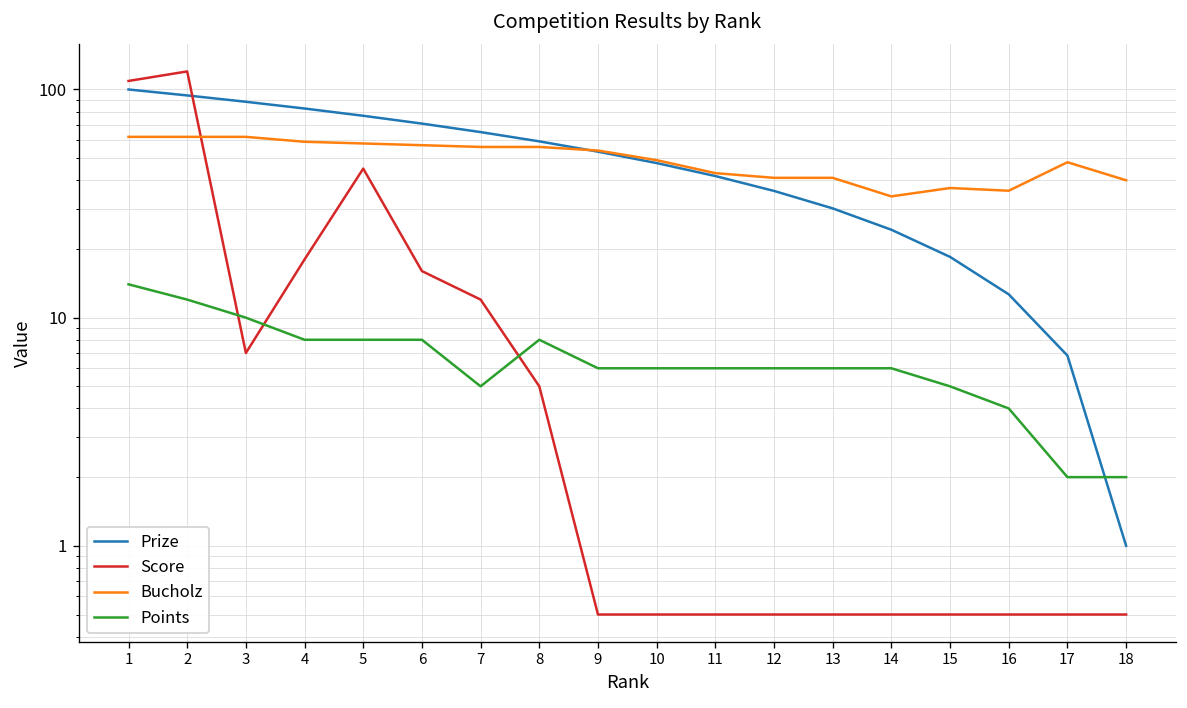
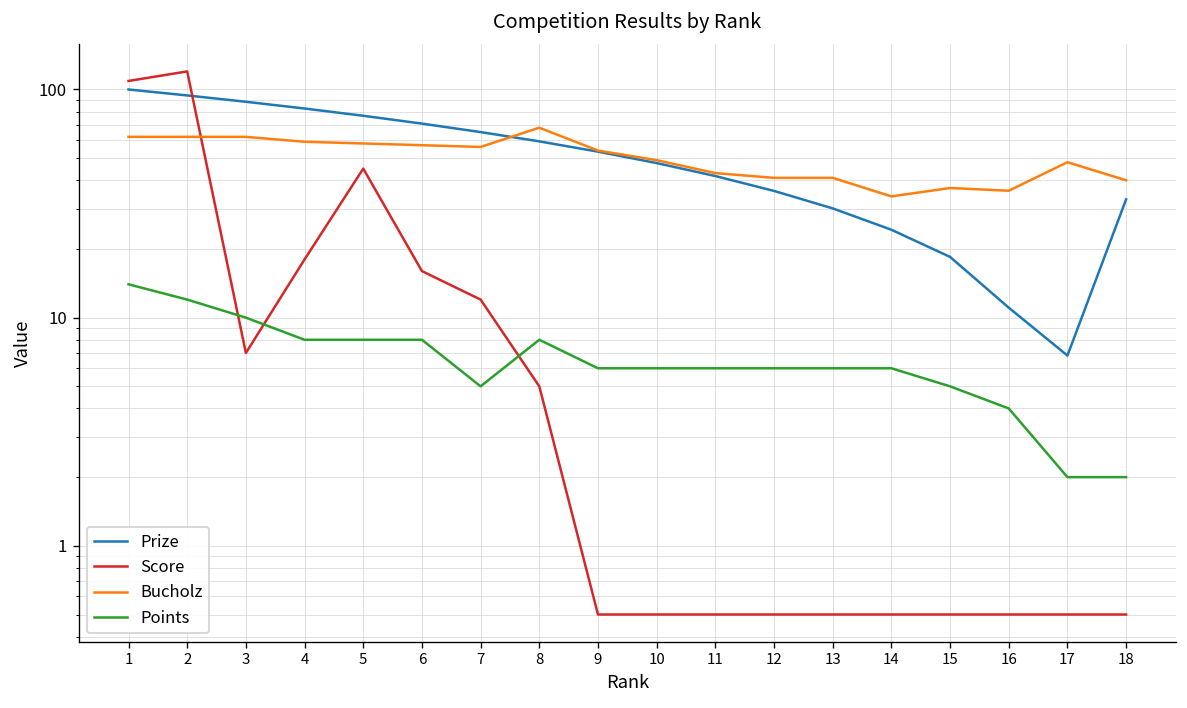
  {
    "Prize": {
      "1": 100,
      "2": 90,
      "3": 90,
      "4": 83,
      "5": 77,
      "6": 71,
      "7": 65,
      "8": 59,
      "12": 36,
      "13": 30,
      "14": 24,
      "15": 18,
-     "16": 13,
+     "16": 11,
      "17": 7,
-     "18": 1
+     "18": 33
    },
    "Score": {
      "1": 110,
      "2": 120,
      "3": 7,
      "4": 18,
      "5": 45,
      "6": 16,
      "7": 12,
      "8": 5,
      "9": 0.50,
      "10": 0.50,
      "11": 0.50,
      "12": 0.50,
      "13": 0.50,
      "14": 0.50,
      "15": 0.50,
      "16": 0.50,
      "17": 0.50,
      "18": 0.50
    },
    "Bucholz": {
      "1": 62,
      "2": 62,
      "3": 62,
      "4": 59,
      "5": 58,
      "6": 57,
      "7": 56,
-     "8": 56,
+     "8": 68,
      "12": 41,
      "13": 41,
      "14": 34,
      "15": 37,
      "16": 36,
      "17": 48,
      "18": 40
    },
    "Points": {
      "1": 14,
      "2": 12,
      "3": 10,
      "4": 8,
      "5": 8,
      "6": 8,
      "7": 5,
      "8": 8,
      "9": 6,
      "10": 6,
      "11": 6,
      "12": 6,
      "13": 6,
      "14": 6,
      "15": 5,
      "16": 4,
      "17": 2,
      "18": 2
    }
  }
